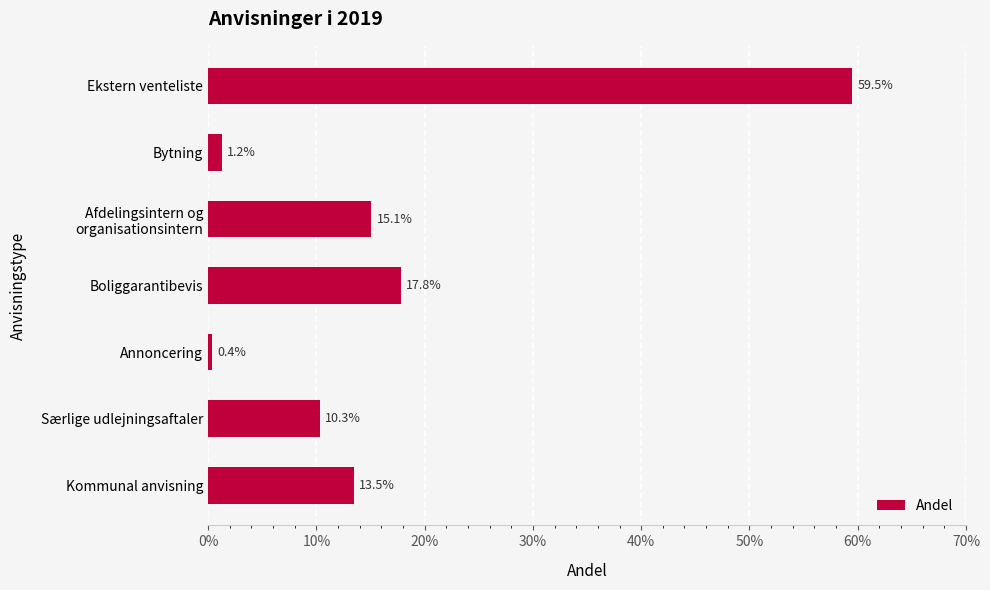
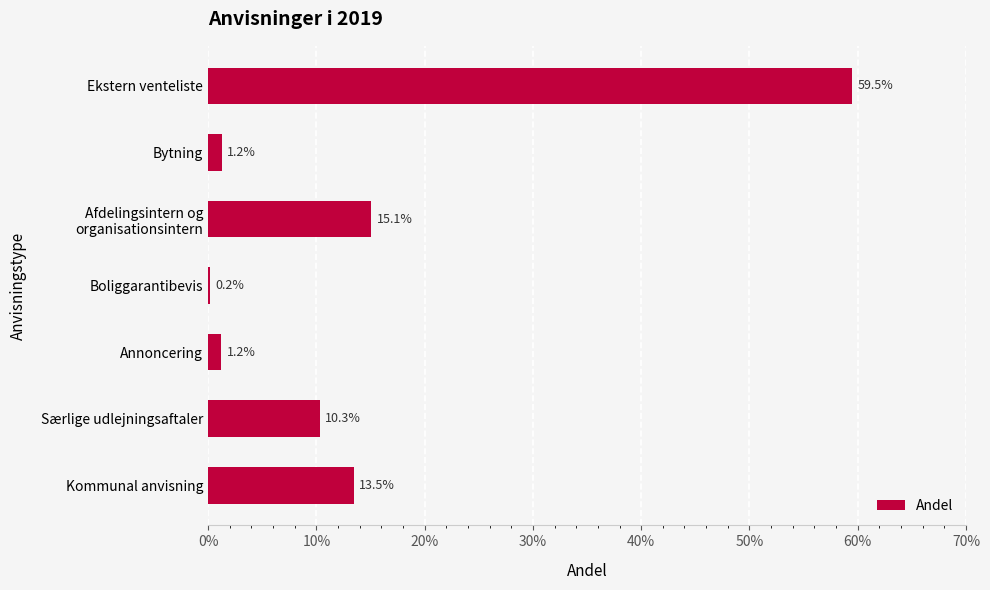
  {
    "Ekstern venteliste": "59.5%",
    "Bytning": "1.2%",
    "Afdelingsintern og organisationsintern": "15.1%",
-   "Boliggarantibevis": "17.8%",
-   "Annoncering": "0.4%",
+   "Boliggarantibevis": "0.2%",
+   "Annoncering": "1.2%",
    "Særlige udlejningsaftaler": "10.3%",
    "Kommunal anvisning": "13.5%"
  }
